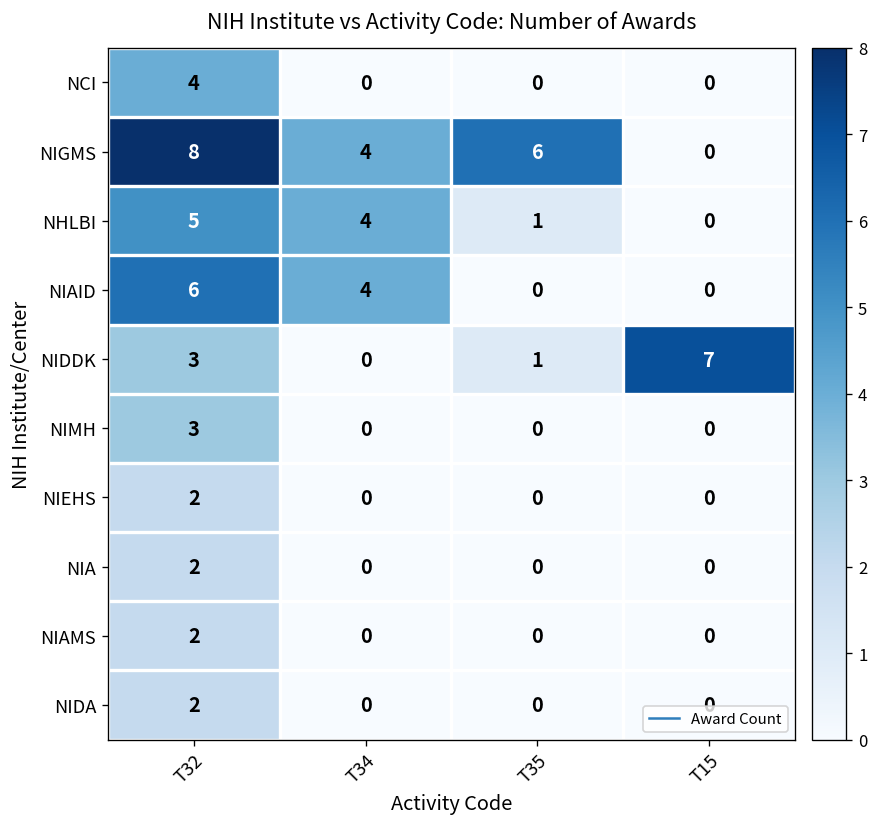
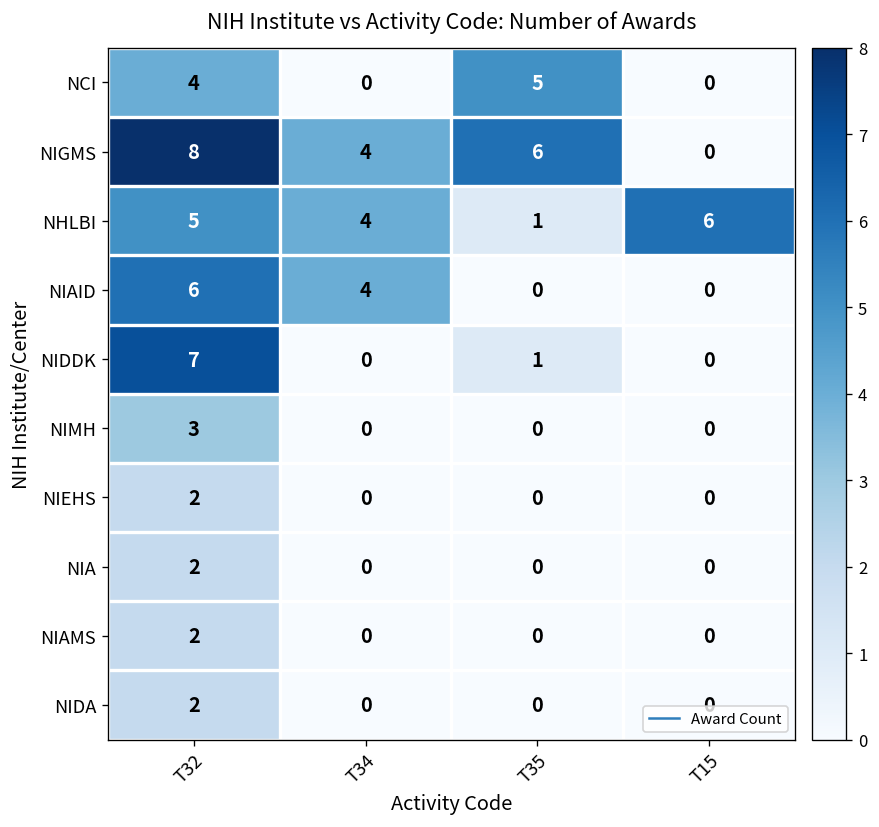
  {
    "NCI": {
      "T32": 4,
      "T34": 0,
-     "T35": 0,
+     "T35": 5,
      "T15": 0
    },
    "NIGMS": {
      "T32": 8,
      "T34": 4,
      "T35": 6,
      "T15": 0
    },
    "NHLBI": {
      "T32": 5,
      "T34": 4,
      "T35": 1,
-     "T15": 0
+     "T15": 6
    },
    "NIAID": {
      "T32": 6,
      "T34": 4,
      "T35": 0,
      "T15": 0
    },
    "NIDDK": {
-     "T32": 3,
+     "T32": 7,
      "T34": 0,
      "T35": 1,
-     "T15": 7
+     "T15": 0
    },
    "NIMH": {
      "T32": 3,
      "T34": 0,
      "T35": 0,
      "T15": 0
    },
    "NIEHS": {
      "T32": 2,
      "T34": 0,
      "T35": 0,
      "T15": 0
    },
    "NIA": {
      "T32": 2,
      "T34": 0,
      "T35": 0,
      "T15": 0
    },
    "NIAMS": {
      "T32": 2,
      "T34": 0,
      "T35": 0,
      "T15": 0
    },
    "NIDA": {
      "T32": 2,
      "T34": 0,
      "T35": 0
    }
  }
